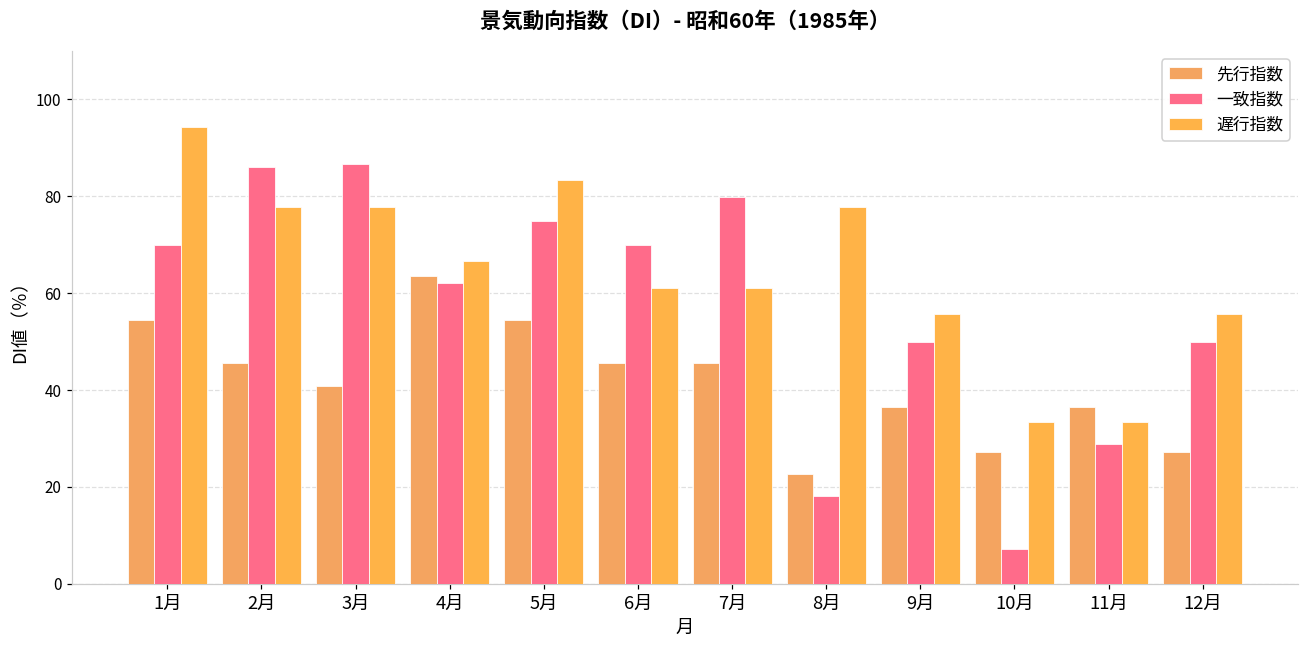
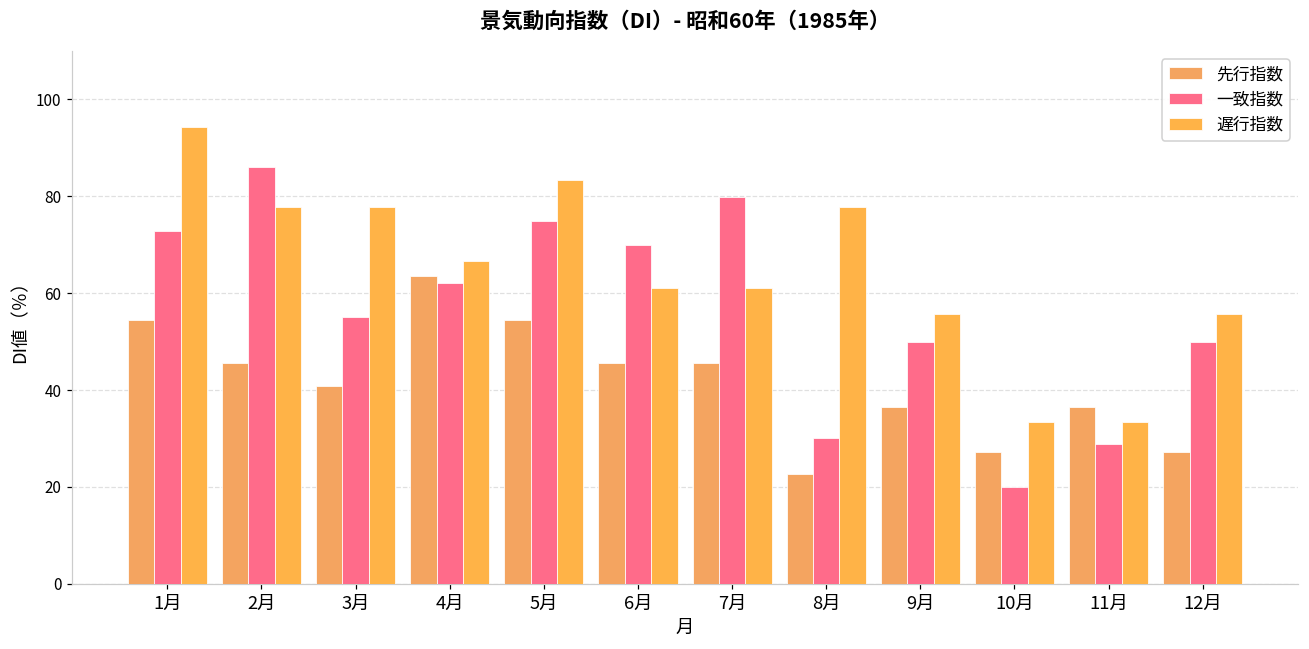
  {
    "一致指数": {
-     "1月": 70,
+     "1月": 73,
      "2月": 86,
-     "3月": 87,
+     "3月": 55,
      "4月": 62,
      "5月": 75,
      "6月": 70,
      "7月": 80,
-     "8月": 18,
+     "8月": 30,
      "9月": 50,
-     "10月": 7,
+     "10月": 20,
      "11月": 29,
      "12月": 50
    }
  }
